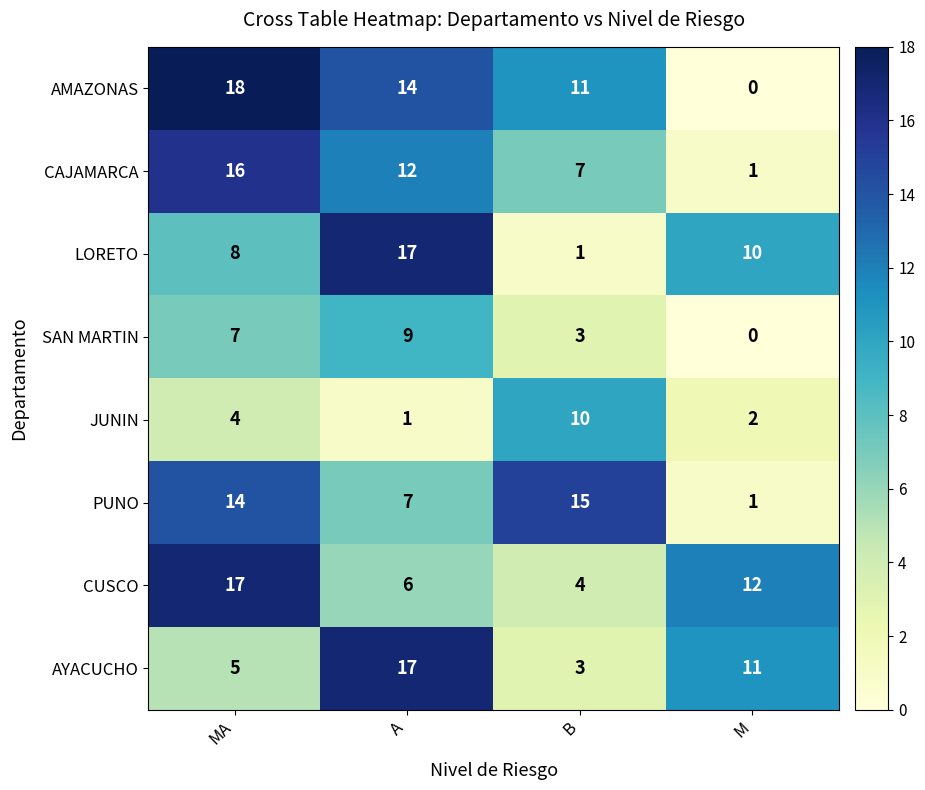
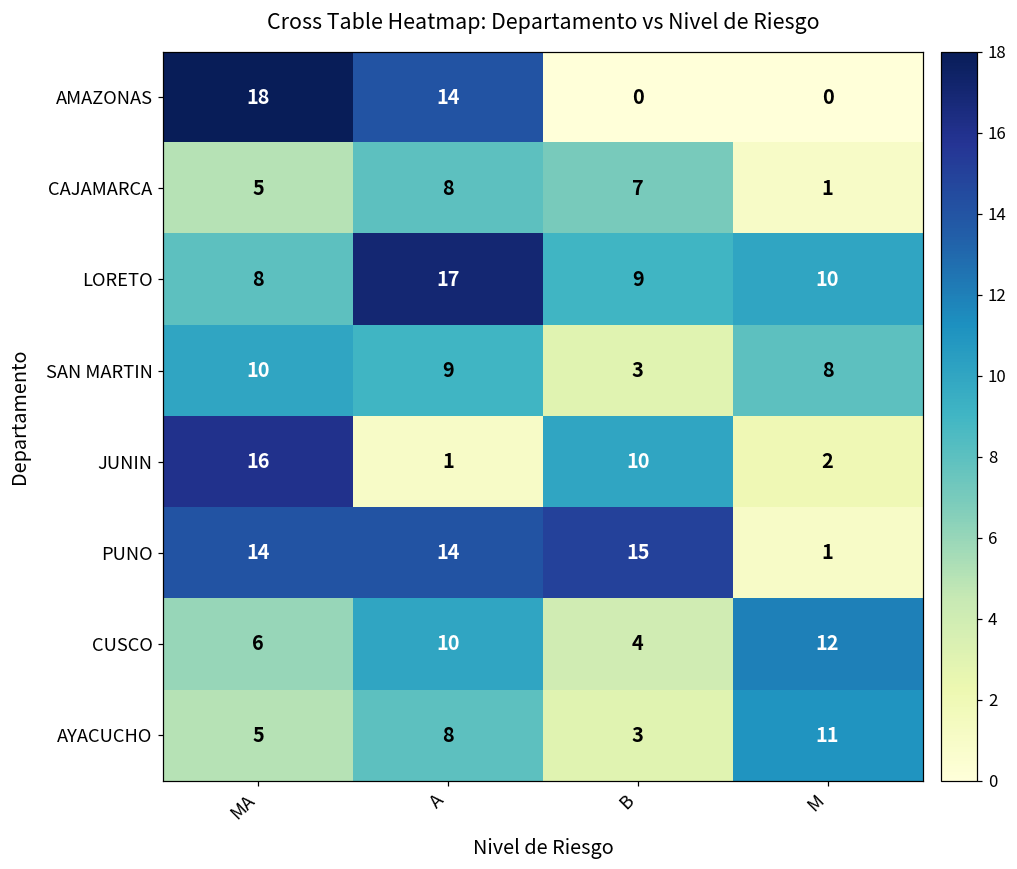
  {
    "AMAZONAS": {
      "MA": 18,
      "A": 14,
-     "B": 11,
+     "B": 0,
      "M": 0
    },
    "CAJAMARCA": {
-     "MA": 16,
-     "A": 12,
+     "MA": 5,
+     "A": 8,
      "B": 7,
      "M": 1
    },
    "LORETO": {
      "MA": 8,
      "A": 17,
-     "B": 1,
+     "B": 9,
      "M": 10
    },
    "SAN MARTIN": {
-     "MA": 7,
+     "MA": 10,
      "A": 9,
      "B": 3,
-     "M": 0
+     "M": 8
    },
    "JUNIN": {
-     "MA": 4,
+     "MA": 16,
      "A": 1,
      "B": 10,
      "M": 2
    },
    "PUNO": {
      "MA": 14,
-     "A": 7,
+     "A": 14,
      "B": 15,
      "M": 1
    },
    "CUSCO": {
-     "MA": 17,
-     "A": 6,
+     "MA": 6,
+     "A": 10,
      "B": 4,
      "M": 12
    },
    "AYACUCHO": {
      "MA": 5,
-     "A": 17,
+     "A": 8,
      "B": 3,
      "M": 11
    }
  }
